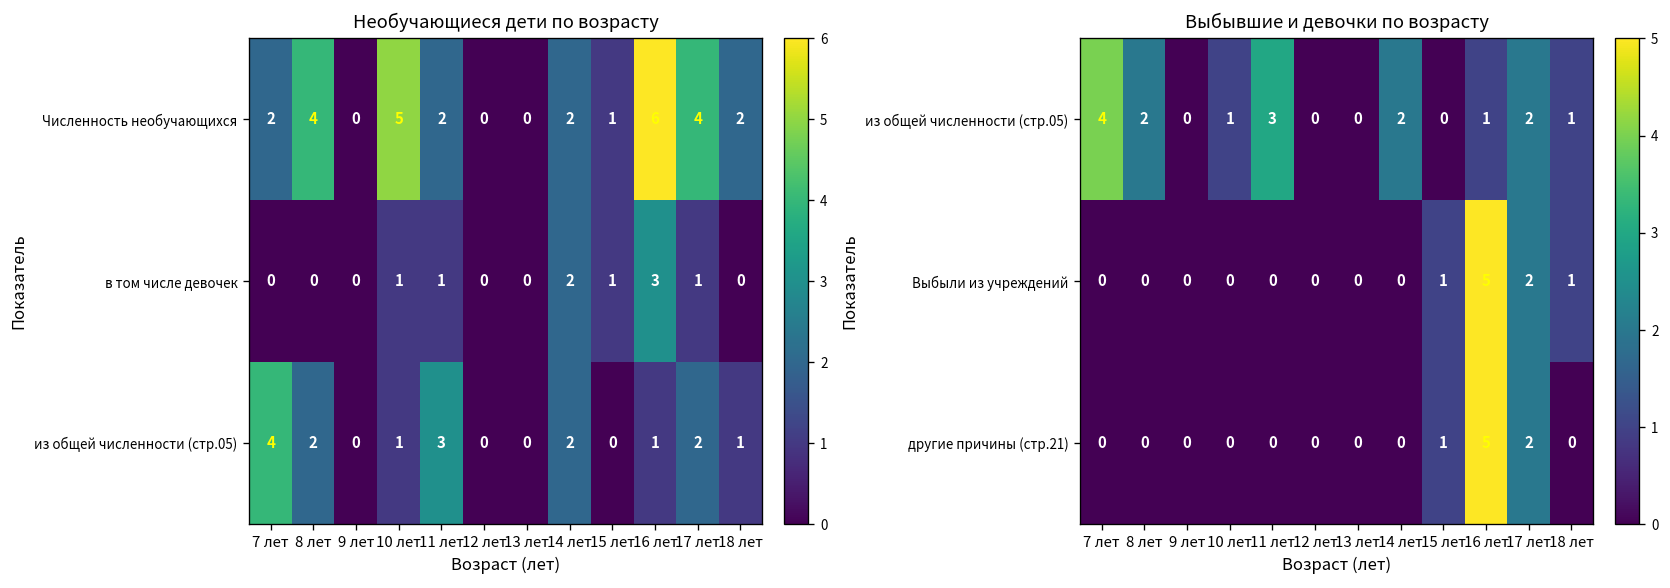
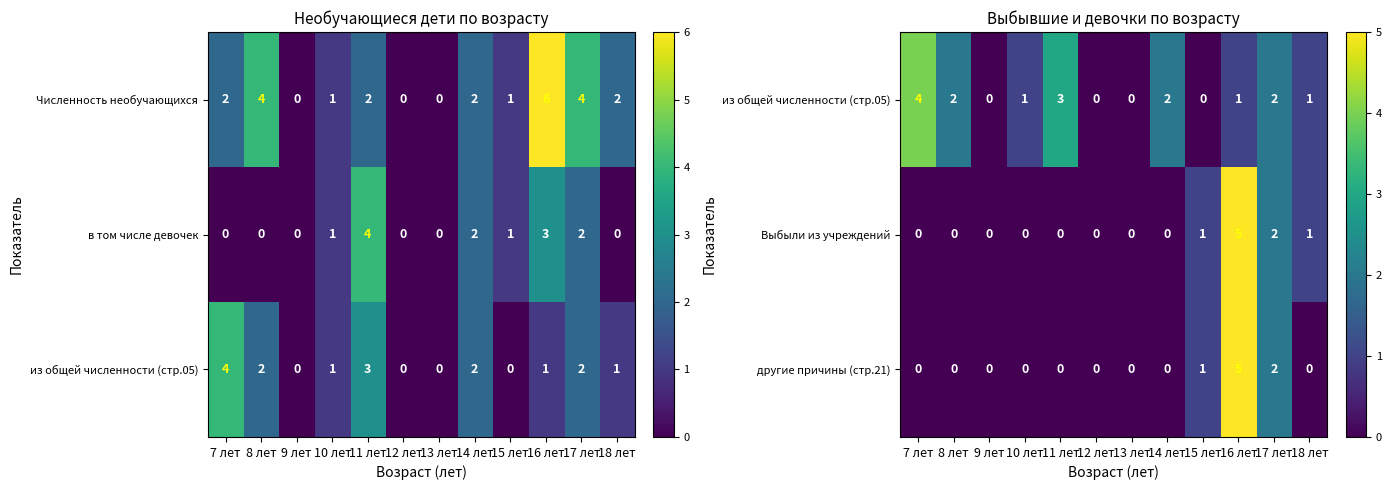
  {
    "Необучающиеся дети по возрасту": {
      "Численность необучающихся": {
        "7 лет": 2,
        "8 лет": 4,
        "9 лет": 0,
-       "10 лет": 5,
+       "10 лет": 1,
        "11 лет": 2,
        "12 лет": 0,
        "13 лет": 0,
        "14 лет": 2,
        "15 лет": 1,
        "17 лет": 4,
        "18 лет": 2
      },
      "в том числе девочек": {
        "7 лет": 0,
        "8 лет": 0,
        "9 лет": 0,
        "10 лет": 1,
-       "11 лет": 1,
+       "11 лет": 4,
        "12 лет": 0,
        "13 лет": 0,
        "14 лет": 2,
        "15 лет": 1,
        "16 лет": 3,
-       "17 лет": 1,
+       "17 лет": 2,
        "18 лет": 0
      },
      "из общей численности (стр.05)": {
        "7 лет": 4,
        "8 лет": 2,
        "9 лет": 0,
        "10 лет": 1,
        "11 лет": 3,
        "12 лет": 0,
        "13 лет": 0,
        "14 лет": 2,
        "15 лет": 0,
        "16 лет": 1,
        "17 лет": 2,
        "18 лет": 1
      }
    },
    "Выбывшие и девочки по возрасту": {
      "из общей численности (стр.05)": {
        "7 лет": 4,
        "8 лет": 2,
        "9 лет": 0,
        "10 лет": 1,
        "11 лет": 3,
        "12 лет": 0,
        "13 лет": 0,
        "14 лет": 2,
        "15 лет": 0,
        "16 лет": 1,
        "17 лет": 2,
        "18 лет": 1
      },
      "Выбыли из учреждений": {
        "7 лет": 0,
        "8 лет": 0,
        "9 лет": 0,
        "10 лет": 0,
        "11 лет": 0,
        "12 лет": 0,
        "13 лет": 0,
        "14 лет": 0,
        "15 лет": 1,
        "17 лет": 2,
        "18 лет": 1
      },
      "другие причины (стр.21)": {
        "7 лет": 0,
        "8 лет": 0,
        "9 лет": 0,
        "10 лет": 0,
        "11 лет": 0,
        "12 лет": 0,
        "13 лет": 0,
        "14 лет": 0,
        "15 лет": 1,
        "17 лет": 2,
        "18 лет": 0
      }
    }
  }
